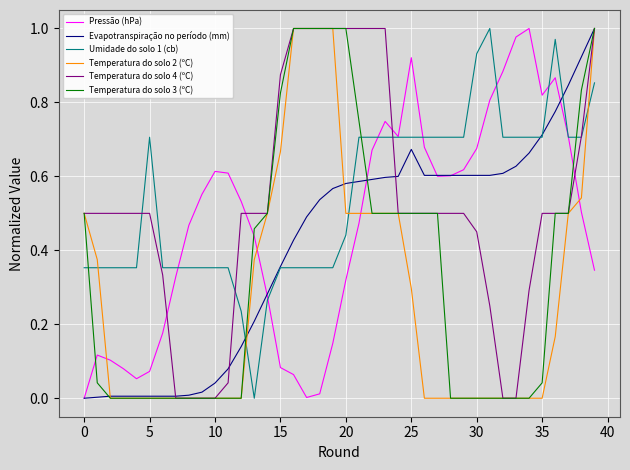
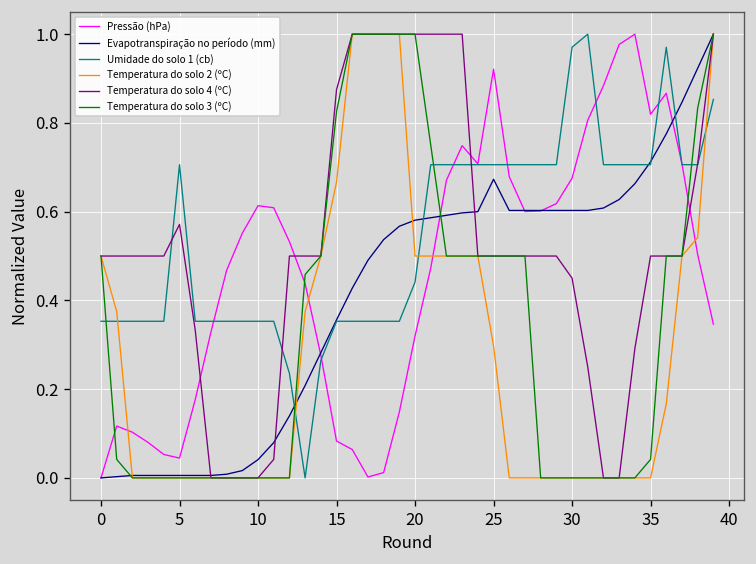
  {
    "Pressão (hPa)": {
-     "5": 0.07,
+     "5": 0.04,
      "10": 0.61,
      "15": 0.08,
      "20": 0.32,
      "25": 0.92,
      "30": 0.68,
      "35": 0.82
    },
    "Evapotranspiração no período (mm)": {
      "10": 0.04,
      "20": 0.58,
      "25": 0.67,
      "30": 0.60
    },
    "Umidade do solo 1 (cb)": {
      "0": 0.35,
      "5": 0.71,
      "10": 0.35,
      "20": 0.44,
      "25": 0.71,
-     "30": 0.93
+     "30": 0.97
    },
    "Temperatura do solo 2 (ºC)": {
      "15": 0.67,
      "20": 0.50,
      "25": 0.30,
      "35": 0.00
    },
    "Temperatura do solo 4 (ºC)": {
-     "5": 0.50,
+     "5": 0.57,
      "15": 0.88,
      "30": 0.45,
      "35": 0.50
    },
    "Temperatura do solo 3 (ºC)": {
      "15": 0.83,
      "35": 0.04
    }
  }
